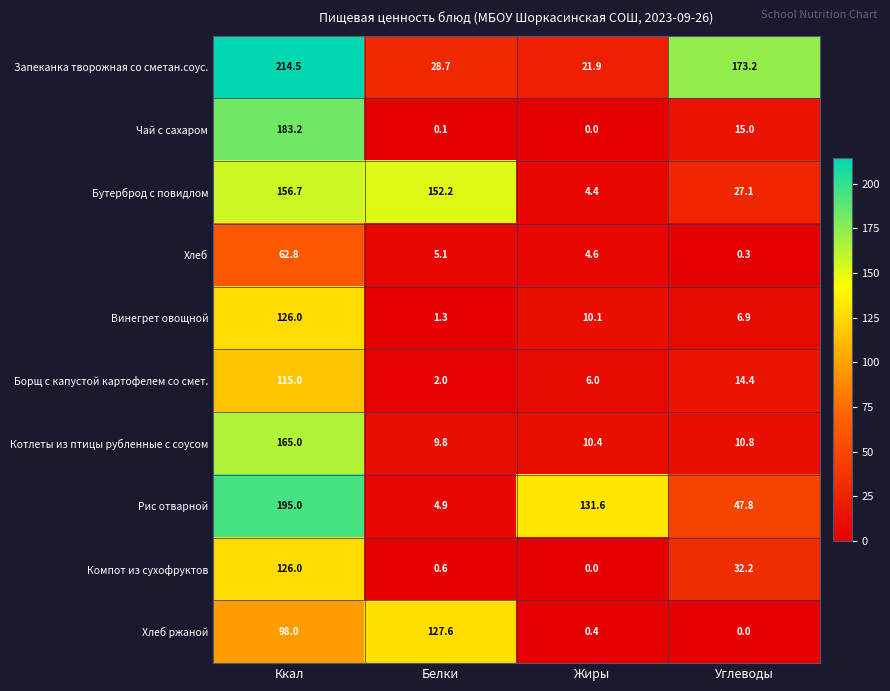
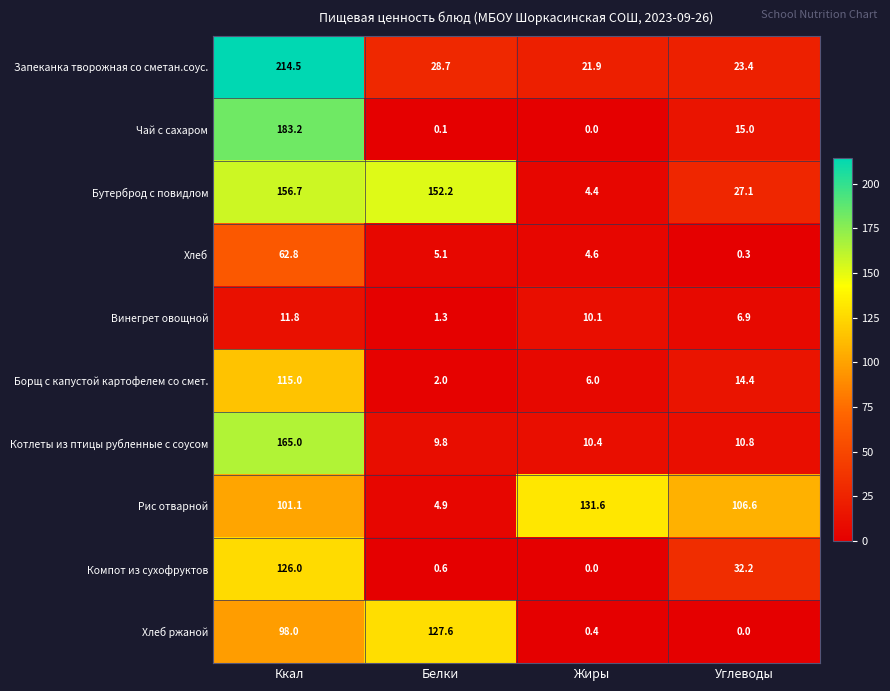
  {
    "Запеканка творожная со сметан.соус.": {
      "Ккал": 214.5,
      "Белки": 28.7,
      "Жиры": 21.9,
-     "Углеводы": 173.2
+     "Углеводы": 23.4
    },
    "Чай с сахаром": {
      "Ккал": 183.2,
      "Белки": 0.1,
      "Жиры": 0.0,
      "Углеводы": 15.0
    },
    "Бутерброд с повидлом": {
      "Ккал": 156.7,
      "Белки": 152.2,
      "Жиры": 4.4,
      "Углеводы": 27.1
    },
    "Хлеб": {
      "Ккал": 62.8,
      "Белки": 5.1,
      "Жиры": 4.6,
      "Углеводы": 0.3
    },
    "Винегрет овощной": {
-     "Ккал": 126.0,
+     "Ккал": 11.8,
      "Белки": 1.3,
      "Жиры": 10.1,
      "Углеводы": 6.9
    },
    "Борщ с капустой картофелем со смет.": {
      "Ккал": 115.0,
      "Белки": 2.0,
      "Жиры": 6.0,
      "Углеводы": 14.4
    },
    "Котлеты из птицы рубленные с соусом": {
      "Ккал": 165.0,
      "Белки": 9.8,
      "Жиры": 10.4,
      "Углеводы": 10.8
    },
    "Рис отварной": {
-     "Ккал": 195.0,
+     "Ккал": 101.1,
      "Белки": 4.9,
      "Жиры": 131.6,
-     "Углеводы": 47.8
+     "Углеводы": 106.6
    },
    "Компот из сухофруктов": {
      "Ккал": 126.0,
      "Белки": 0.6,
      "Жиры": 0.0,
      "Углеводы": 32.2
    },
    "Хлеб ржаной": {
      "Ккал": 98.0,
      "Белки": 127.6,
      "Жиры": 0.4,
      "Углеводы": 0.0
    }
  }
